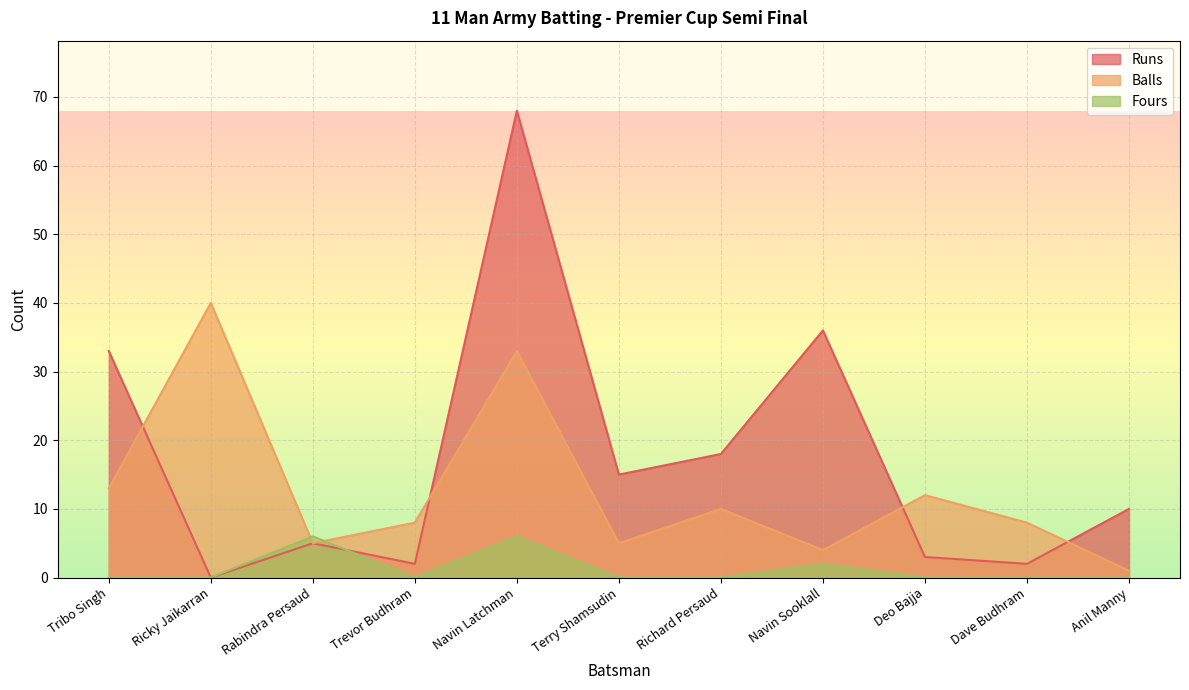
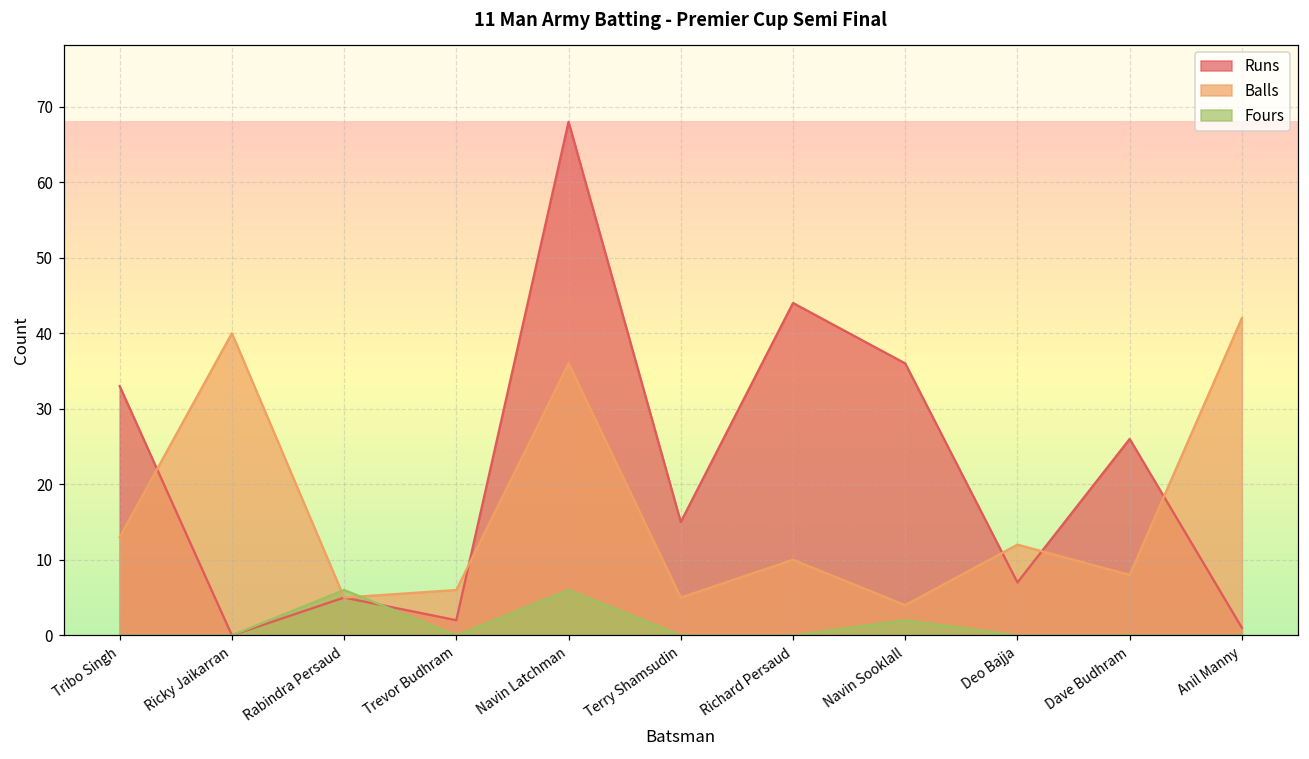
  {
    "Runs": {
      "Tribo Singh": 33,
      "Trevor Budhram": 2,
      "Navin Latchman": 68,
      "Terry Shamsudin": 15,
-     "Richard Persaud": 18,
+     "Richard Persaud": 44,
      "Navin Sooklall": 36,
-     "Deo Bajja": 3,
-     "Dave Budhram": 2,
-     "Anil Manny": 10
+     "Deo Bajja": 7,
+     "Dave Budhram": 26,
+     "Anil Manny": 1
    },
    "Balls": {
      "Tribo Singh": 13,
      "Ricky Jaikarran": 40,
-     "Trevor Budhram": 8,
-     "Navin Latchman": 33,
+     "Trevor Budhram": 6,
+     "Navin Latchman": 36,
      "Terry Shamsudin": 5,
      "Richard Persaud": 10,
      "Navin Sooklall": 4,
      "Deo Bajja": 12,
      "Dave Budhram": 8,
-     "Anil Manny": 1
+     "Anil Manny": 42
    },
    "Fours": {
      "Tribo Singh": 0,
      "Rabindra Persaud": 6,
      "Trevor Budhram": 0,
      "Navin Latchman": 6,
      "Terry Shamsudin": 0,
      "Richard Persaud": 0,
      "Navin Sooklall": 2,
      "Deo Bajja": 0,
      "Dave Budhram": 0,
      "Anil Manny": 0
    }
  }
